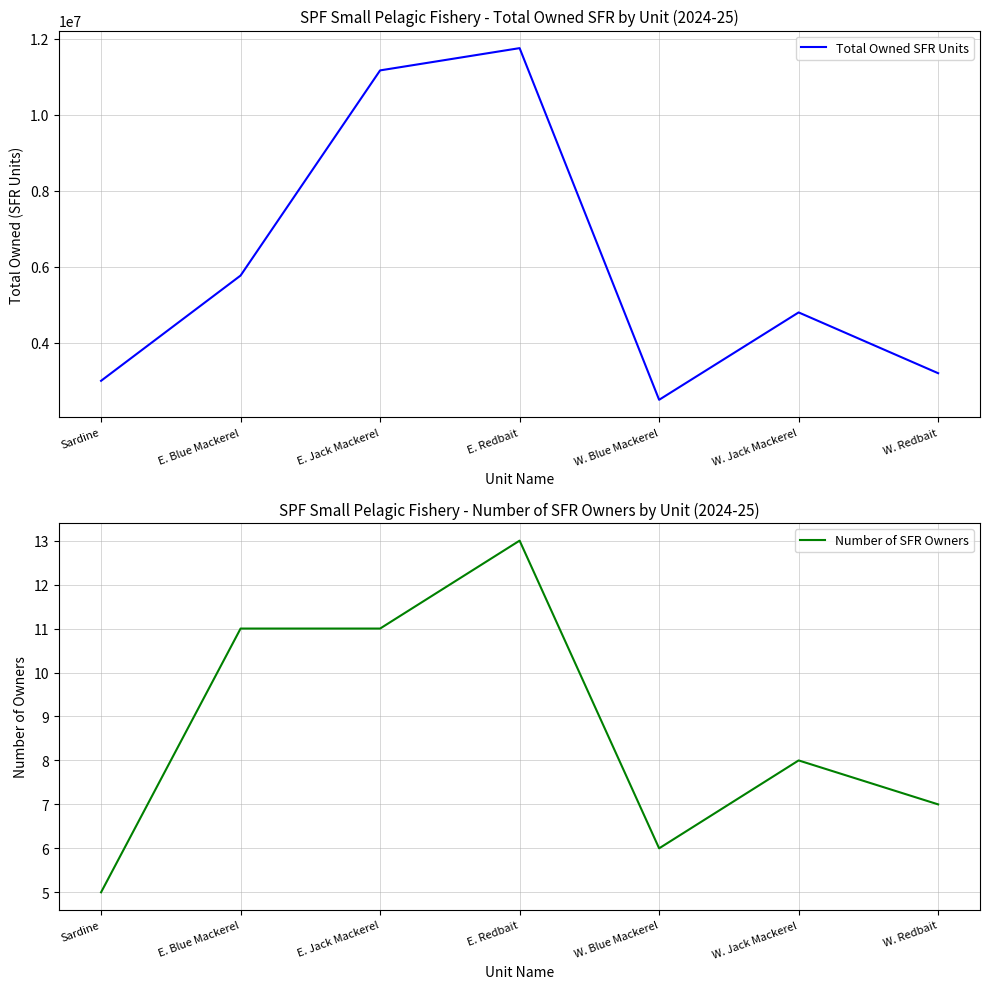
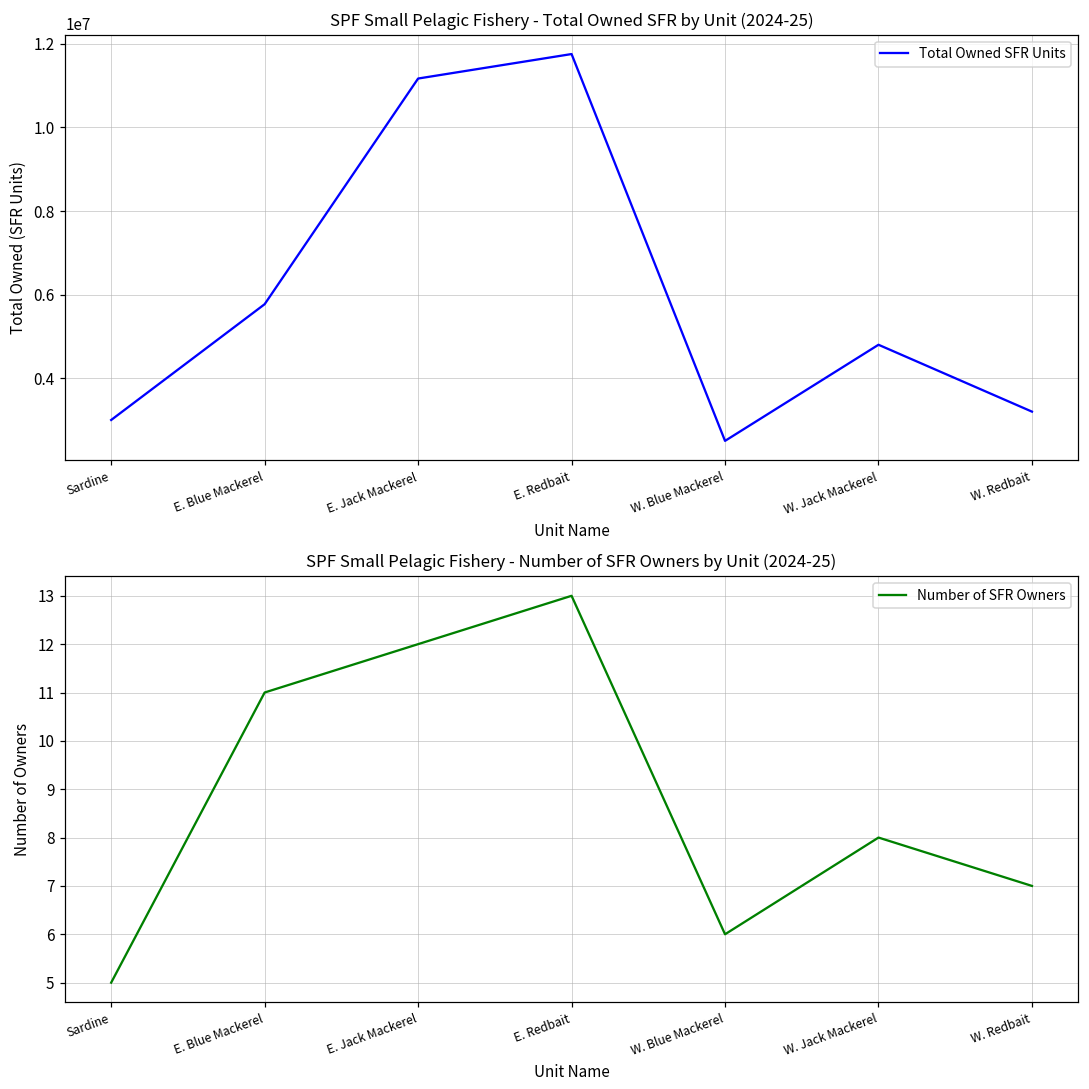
  {
    "SPF Small Pelagic Fishery - Total Owned SFR by Unit (2024-25)": {
      "Sardine": 3000000,
      "E. Blue Mackerel": 5800000,
      "E. Jack Mackerel": 11200000,
      "E. Redbait": 11800000,
      "W. Blue Mackerel": 2500000,
      "W. Jack Mackerel": 4800000,
      "W. Redbait": 3200000
    },
    "SPF Small Pelagic Fishery - Number of SFR Owners by Unit (2024-25)": {
      "Sardine": 5,
      "E. Blue Mackerel": 11,
-     "E. Jack Mackerel": 11,
+     "E. Jack Mackerel": 12,
      "E. Redbait": 13,
      "W. Blue Mackerel": 6,
      "W. Jack Mackerel": 8,
      "W. Redbait": 7
    }
  }
